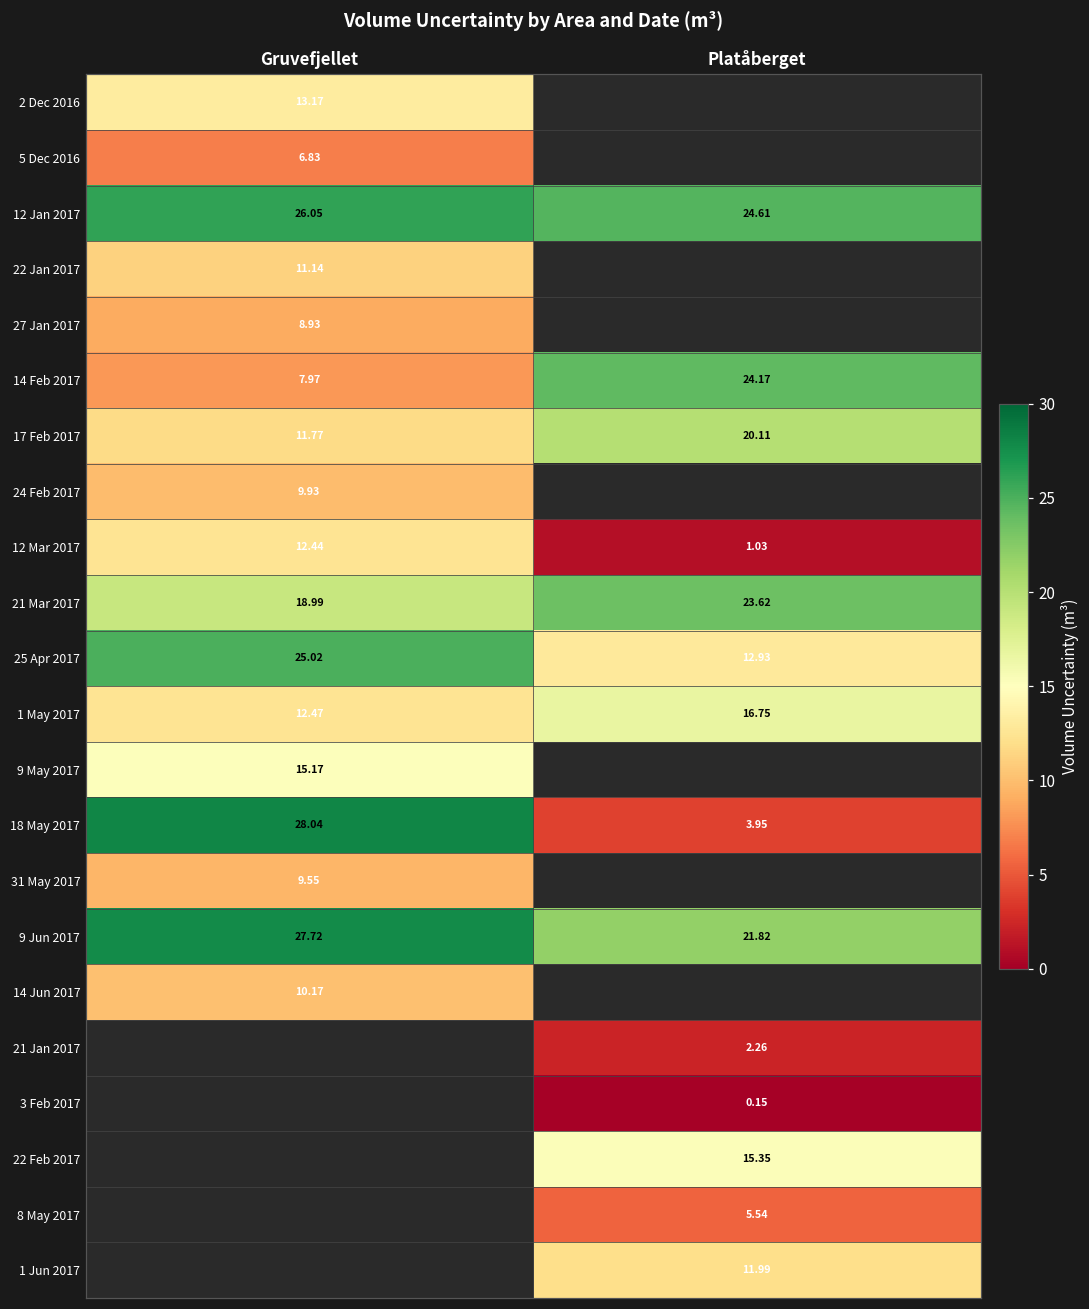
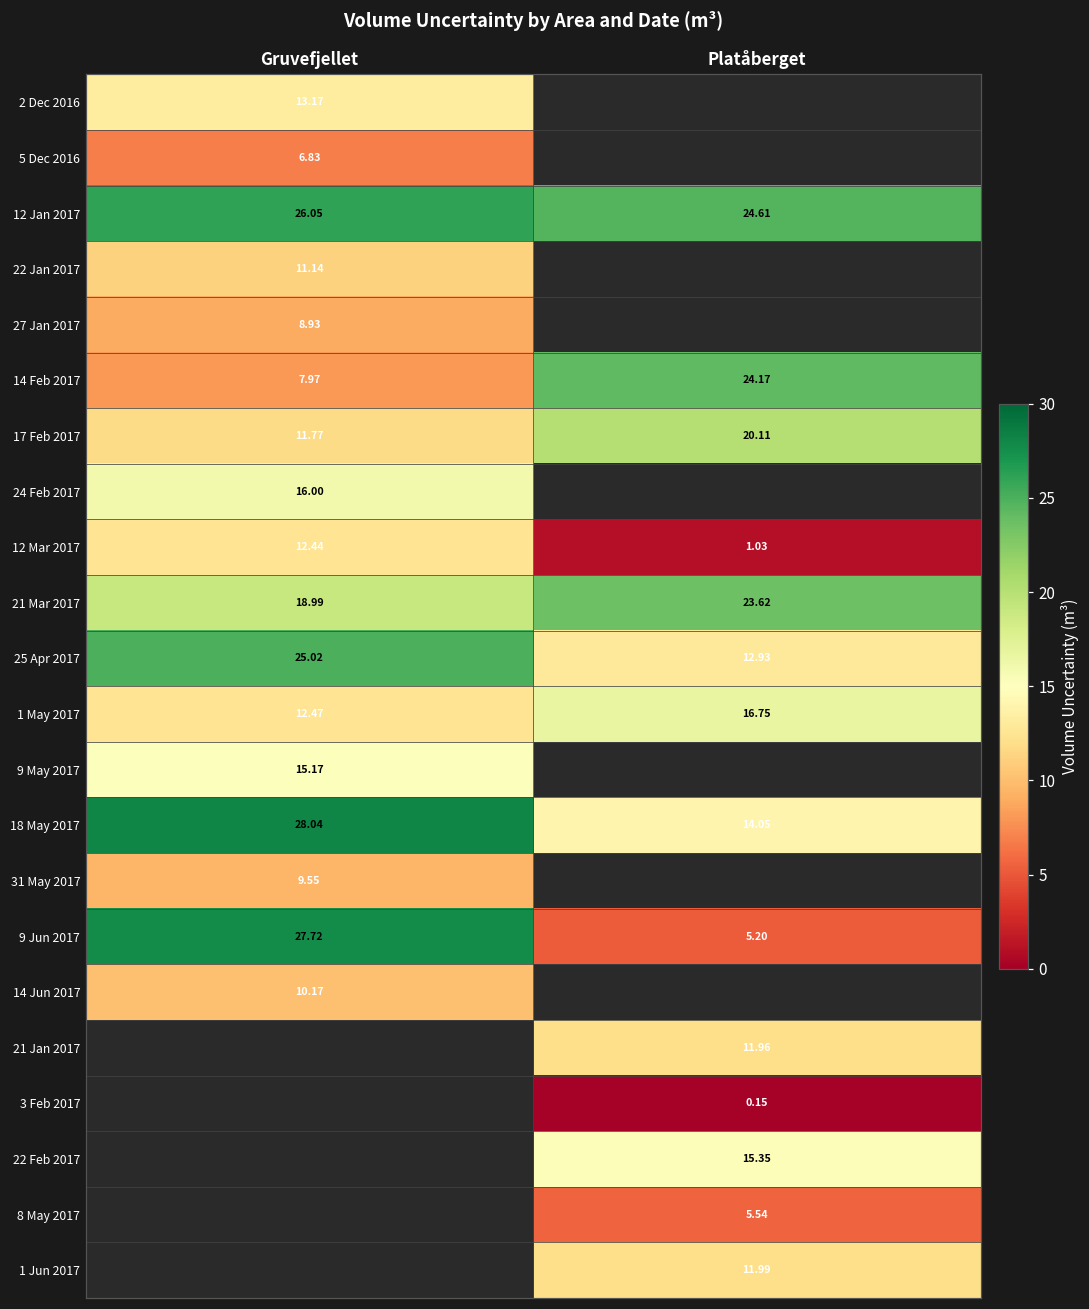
  {
    "2 Dec 2016": {
      "Gruvefjellet": 13.17
    },
    "5 Dec 2016": {
      "Gruvefjellet": 6.83
    },
    "12 Jan 2017": {
      "Gruvefjellet": 26.05,
      "Platåberget": 24.61
    },
    "22 Jan 2017": {
      "Gruvefjellet": 11.14
    },
    "27 Jan 2017": {
      "Gruvefjellet": 8.93
    },
    "14 Feb 2017": {
      "Gruvefjellet": 7.97,
      "Platåberget": 24.17
    },
    "17 Feb 2017": {
      "Gruvefjellet": 11.77,
      "Platåberget": 20.11
    },
    "24 Feb 2017": {
-     "Gruvefjellet": 9.93
+     "Gruvefjellet": 16.00
    },
    "12 Mar 2017": {
      "Gruvefjellet": 12.44,
      "Platåberget": 1.03
    },
    "21 Mar 2017": {
      "Gruvefjellet": 18.99,
      "Platåberget": 23.62
    },
    "25 Apr 2017": {
      "Gruvefjellet": 25.02,
      "Platåberget": 12.93
    },
    "1 May 2017": {
      "Gruvefjellet": 12.47,
      "Platåberget": 16.75
    },
    "9 May 2017": {
      "Gruvefjellet": 15.17
    },
    "18 May 2017": {
      "Gruvefjellet": 28.04,
-     "Platåberget": 3.95
+     "Platåberget": 14.05
    },
    "31 May 2017": {
      "Gruvefjellet": 9.55
    },
    "9 Jun 2017": {
      "Gruvefjellet": 27.72,
-     "Platåberget": 21.82
+     "Platåberget": 5.20
    },
    "14 Jun 2017": {
      "Gruvefjellet": 10.17
    },
    "21 Jan 2017": {
-     "Platåberget": 2.26
+     "Platåberget": 11.96
    },
    "3 Feb 2017": {
      "Platåberget": 0.15
    },
    "22 Feb 2017": {
      "Platåberget": 15.35
    },
    "8 May 2017": {
      "Platåberget": 5.54
    },
    "1 Jun 2017": {
      "Platåberget": 11.99
    }
  }
